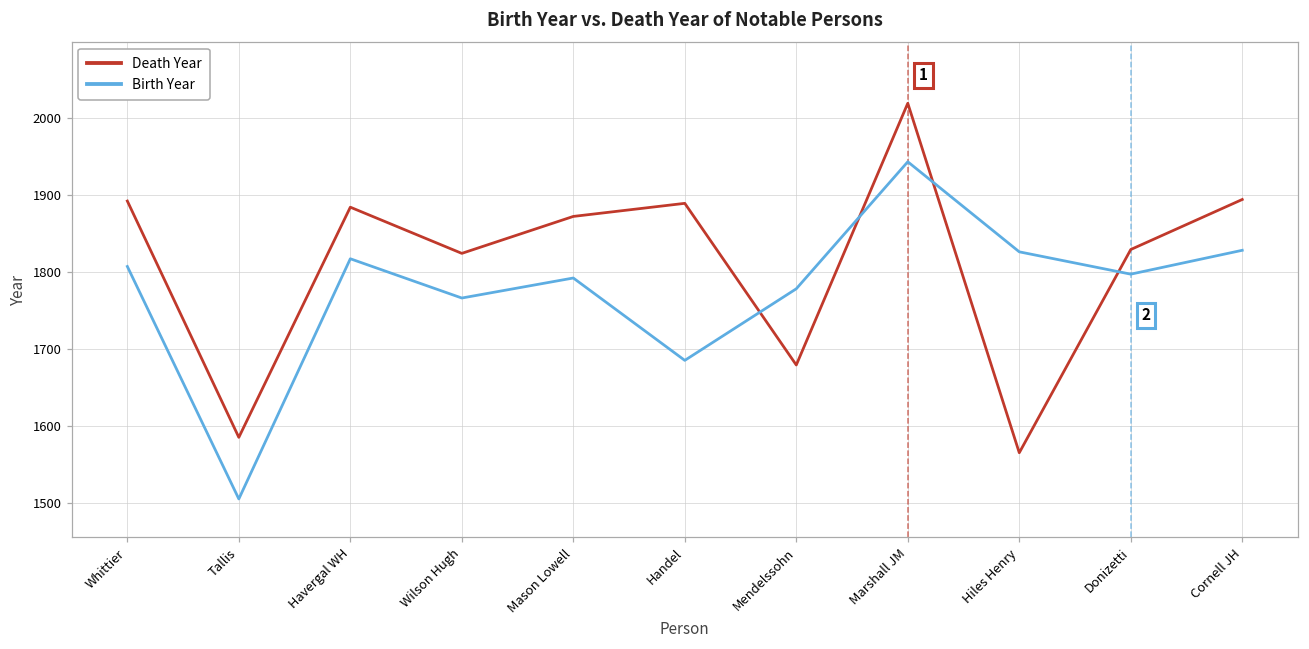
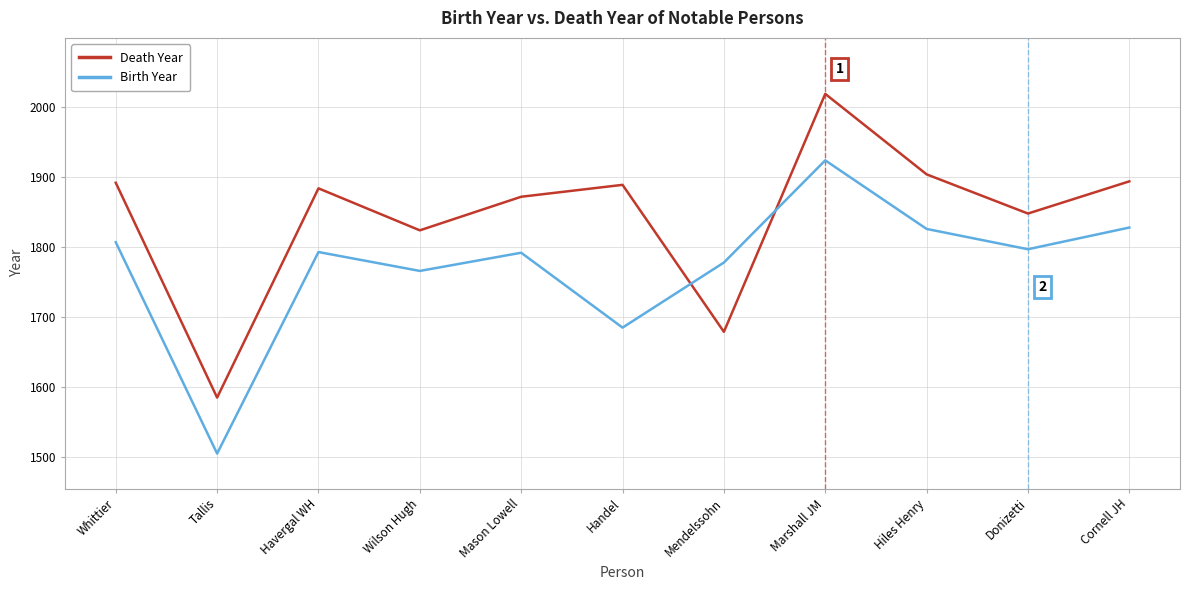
  {
    "Death Year": {
      "Whittier": 1890,
      "Tallis": 1590,
      "Havergal WH": 1880,
      "Wilson Hugh": 1820,
      "Mason Lowell": 1870,
      "Handel": 1890,
      "Mendelssohn": 1680,
-     "Hiles Henry": 1570,
-     "Donizetti": 1830,
+     "Hiles Henry": 1900,
+     "Donizetti": 1850,
      "Cornell JH": 1890
    },
    "Birth Year": {
      "Whittier": 1810,
      "Tallis": 1510,
-     "Havergal WH": 1820,
+     "Havergal WH": 1790,
      "Wilson Hugh": 1770,
      "Mason Lowell": 1790,
      "Handel": 1690,
      "Mendelssohn": 1780,
-     "Marshall JM": 1940,
+     "Marshall JM": 1920,
      "Hiles Henry": 1830,
      "Donizetti": 1800,
      "Cornell JH": 1830
    }
  }
